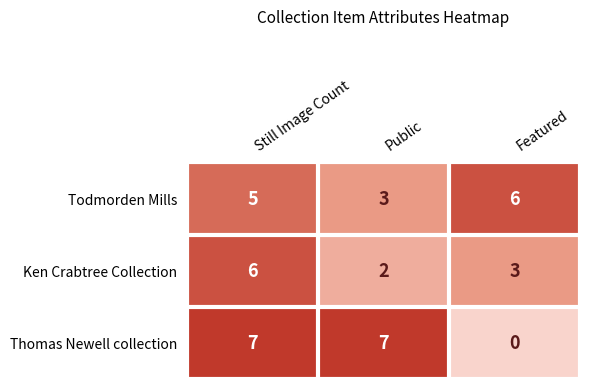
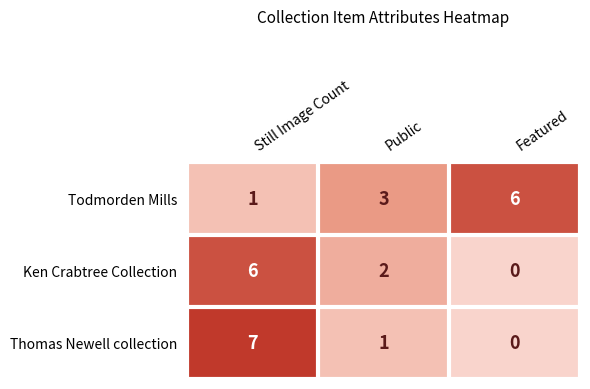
  {
    "Todmorden Mills": {
-     "Still Image Count": 5,
+     "Still Image Count": 1,
      "Public": 3,
      "Featured": 6
    },
    "Ken Crabtree Collection": {
      "Still Image Count": 6,
      "Public": 2,
-     "Featured": 3
+     "Featured": 0
    },
    "Thomas Newell collection": {
      "Still Image Count": 7,
-     "Public": 7,
+     "Public": 1,
      "Featured": 0
    }
  }
